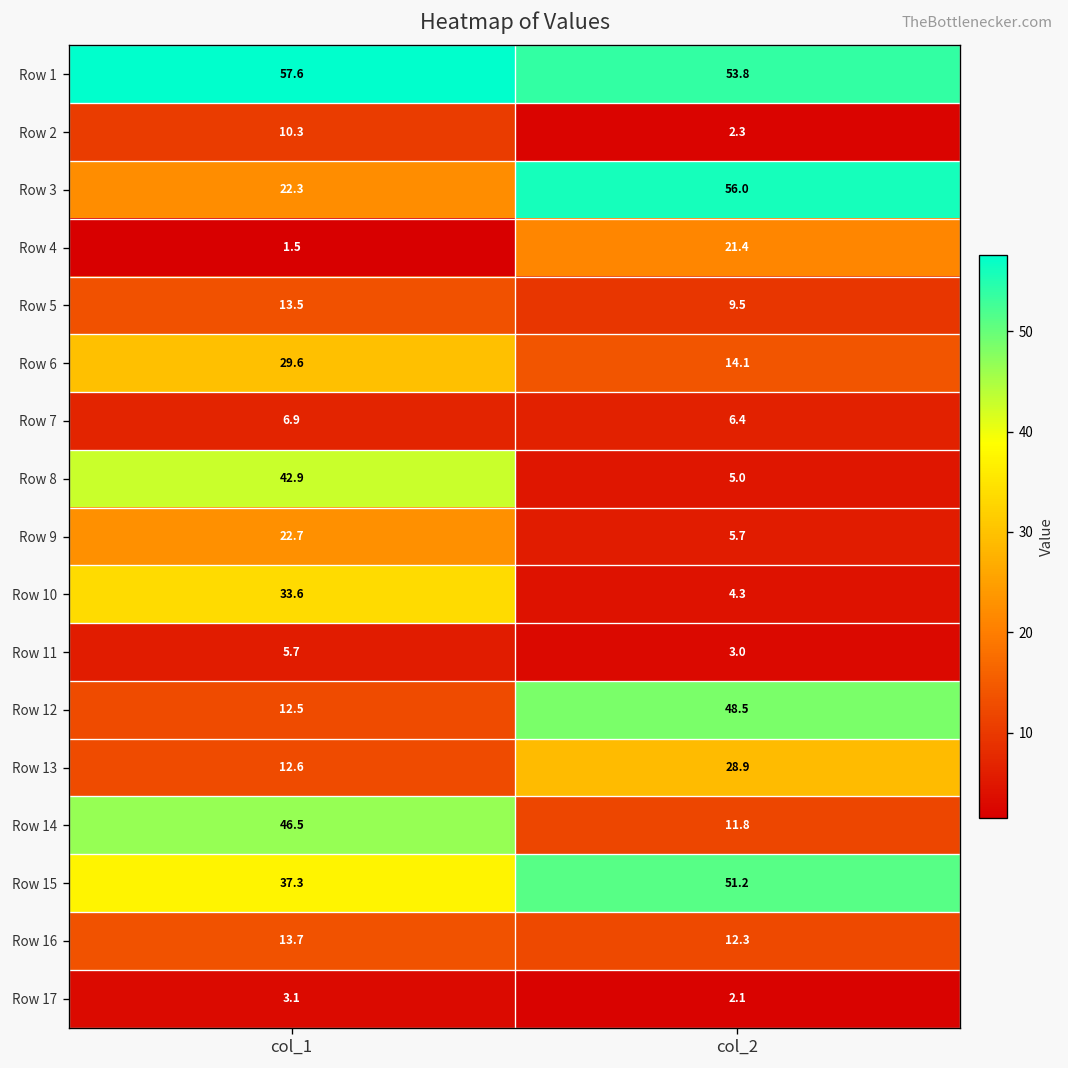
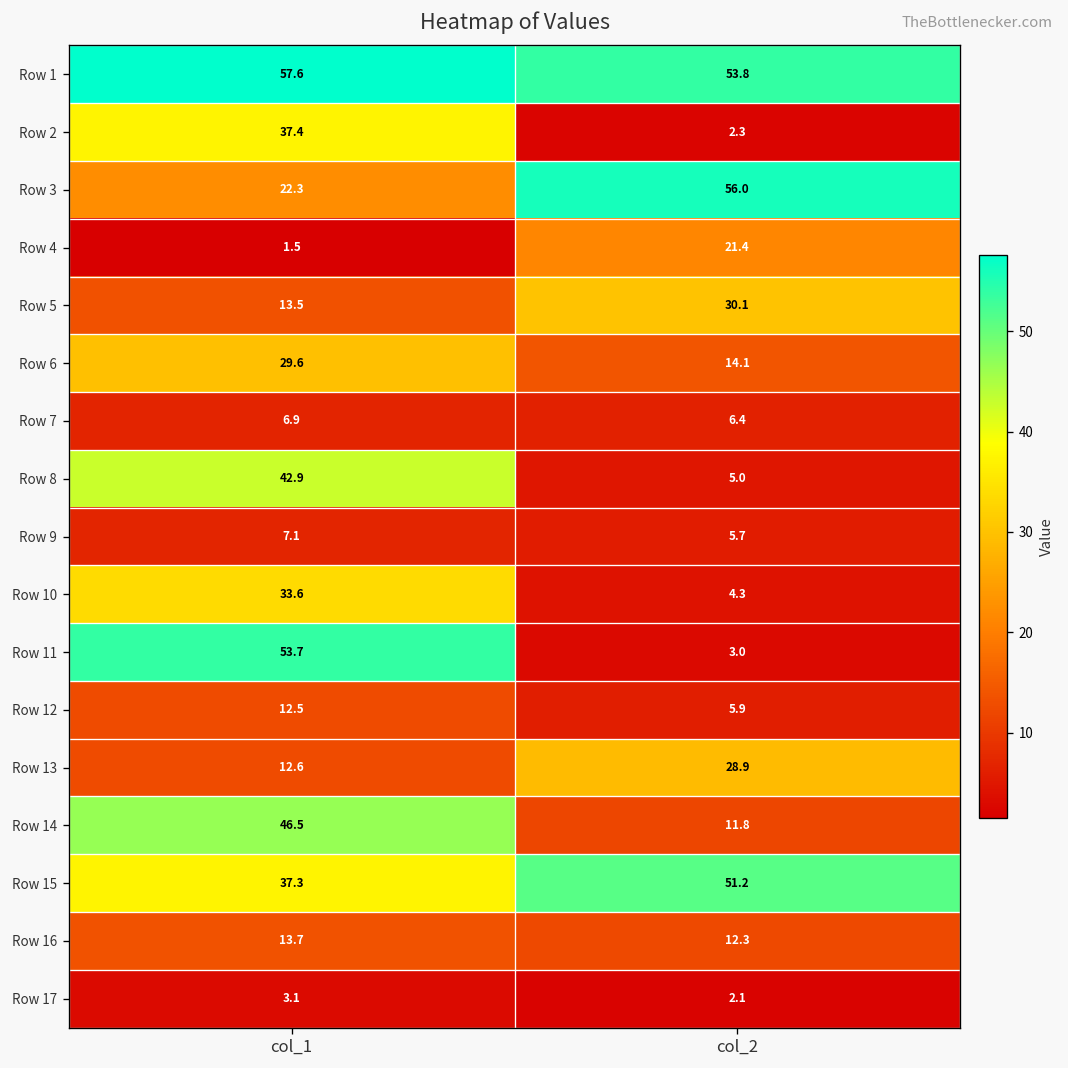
  {
    "Row 1": {
      "col_1": 57.6,
      "col_2": 53.8
    },
    "Row 2": {
-     "col_1": 10.3,
+     "col_1": 37.4,
      "col_2": 2.3
    },
    "Row 3": {
      "col_1": 22.3,
      "col_2": 56.0
    },
    "Row 4": {
      "col_1": 1.5,
      "col_2": 21.4
    },
    "Row 5": {
      "col_1": 13.5,
-     "col_2": 9.5
+     "col_2": 30.1
    },
    "Row 6": {
      "col_1": 29.6,
      "col_2": 14.1
    },
    "Row 7": {
      "col_1": 6.9,
      "col_2": 6.4
    },
    "Row 8": {
      "col_1": 42.9,
      "col_2": 5.0
    },
    "Row 9": {
-     "col_1": 22.7,
+     "col_1": 7.1,
      "col_2": 5.7
    },
    "Row 10": {
      "col_1": 33.6,
      "col_2": 4.3
    },
    "Row 11": {
-     "col_1": 5.7,
+     "col_1": 53.7,
      "col_2": 3.0
    },
    "Row 12": {
      "col_1": 12.5,
-     "col_2": 48.5
+     "col_2": 5.9
    },
    "Row 13": {
      "col_1": 12.6,
      "col_2": 28.9
    },
    "Row 14": {
      "col_1": 46.5,
      "col_2": 11.8
    },
    "Row 15": {
      "col_1": 37.3,
      "col_2": 51.2
    },
    "Row 16": {
      "col_1": 13.7,
      "col_2": 12.3
    },
    "Row 17": {
      "col_1": 3.1,
      "col_2": 2.1
    }
  }
